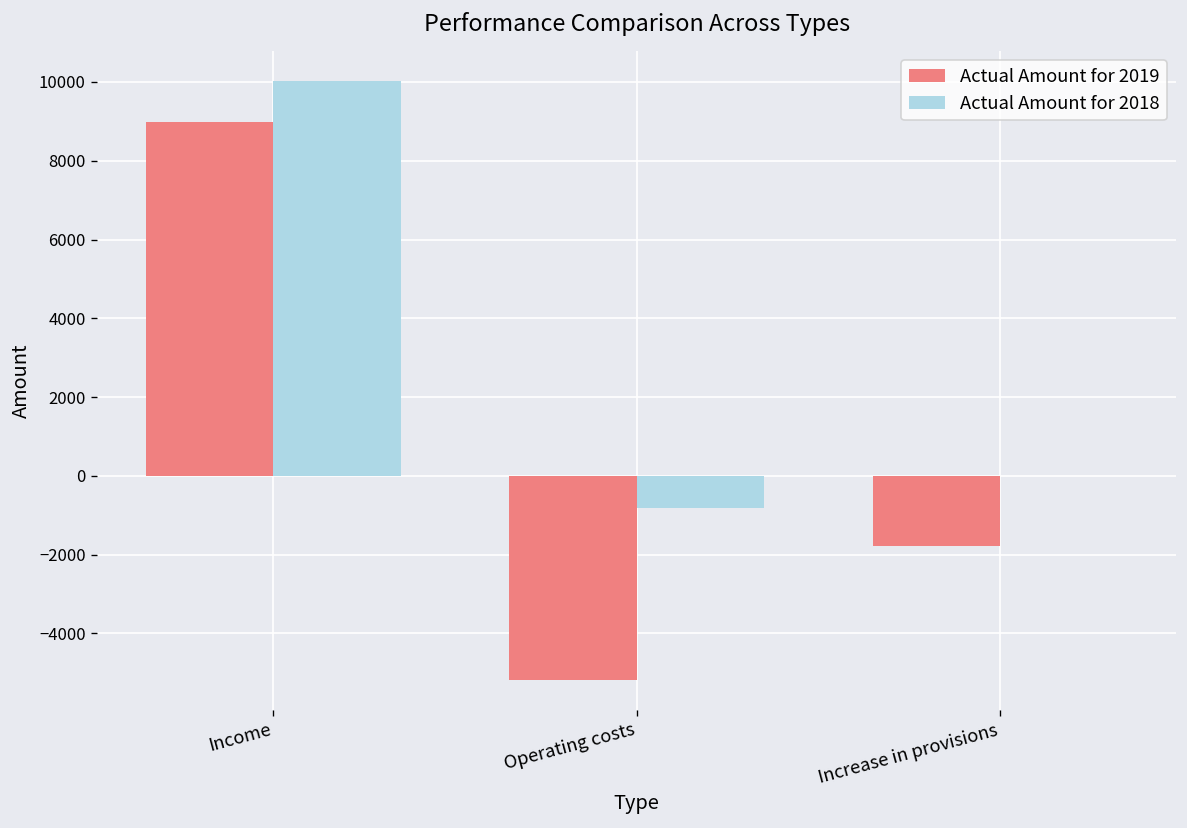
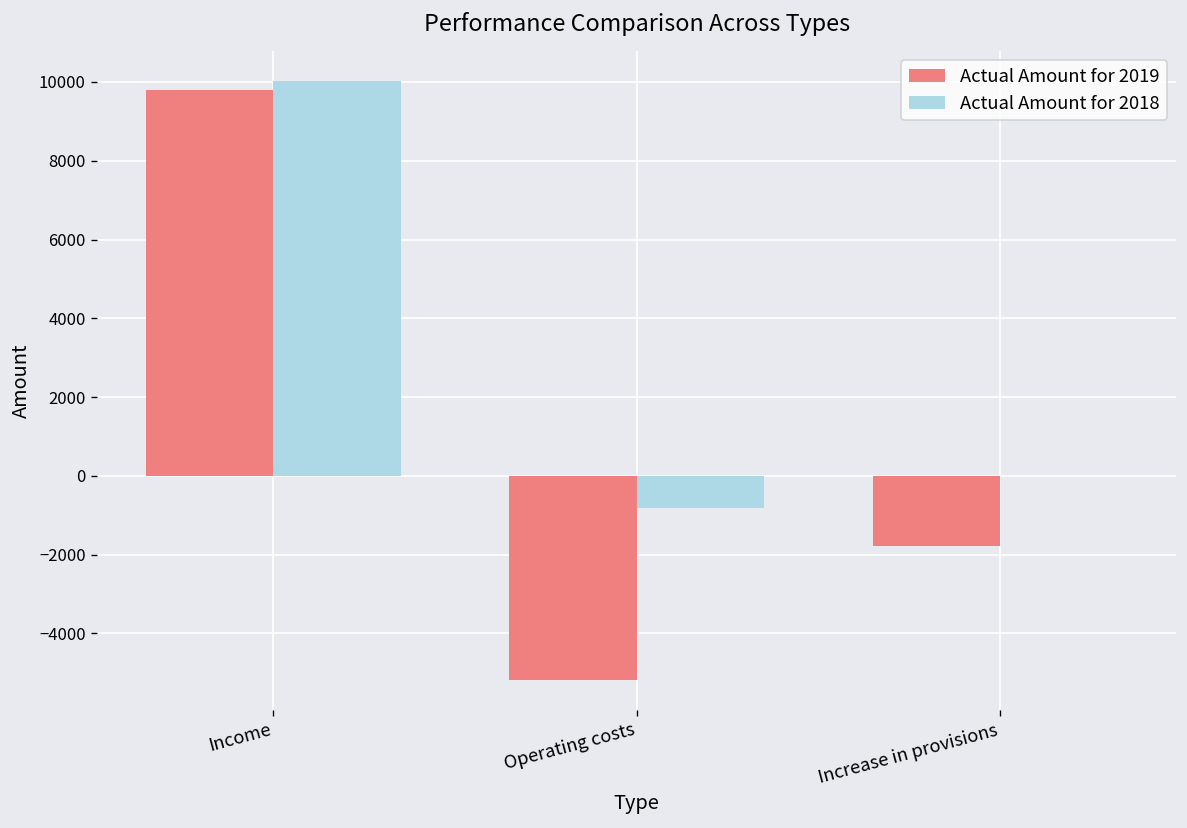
  {
    "Actual Amount for 2019": {
-     "Income": 9000,
+     "Income": 9800,
      "Operating costs": -5200,
      "Increase in provisions": -1800
    },
    "Actual Amount for 2018": {
      "Income": 10000,
      "Operating costs": -800,
      "Increase in provisions": 0
    }
  }
